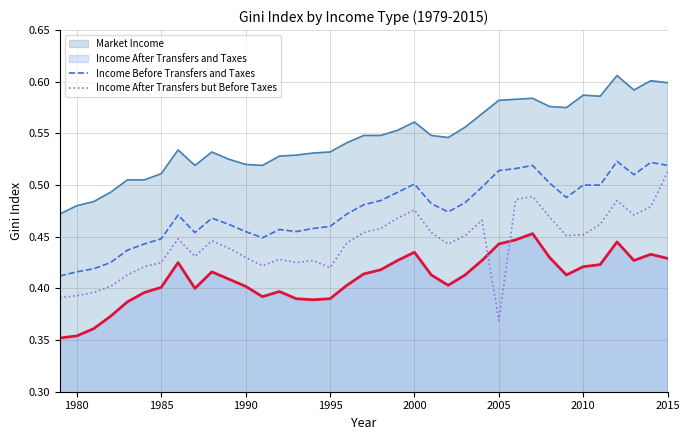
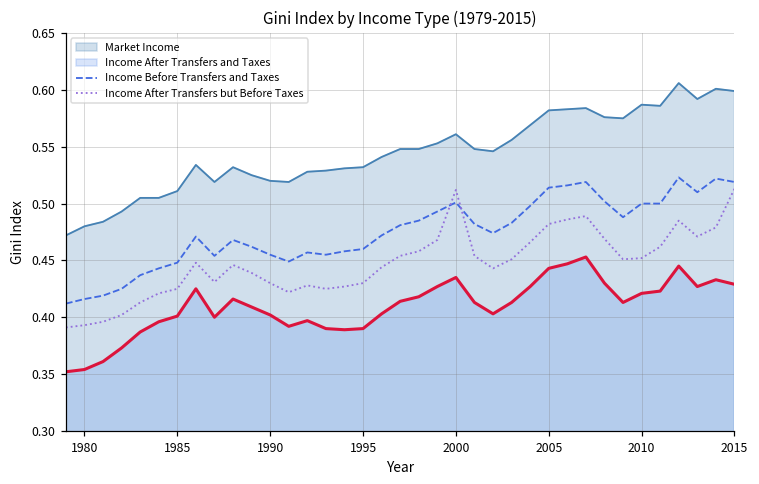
  {
    "Income After Transfers but Before Taxes": {
      "1980": 0.393,
      "1985": 0.425,
      "1990": 0.430,
-     "1995": 0.42,
-     "2000": 0.476,
-     "2005": 0.369,
+     "1995": 0.43,
+     "2000": 0.512,
+     "2005": 0.482,
      "2010": 0.452,
      "2015": 0.513
    }
  }
